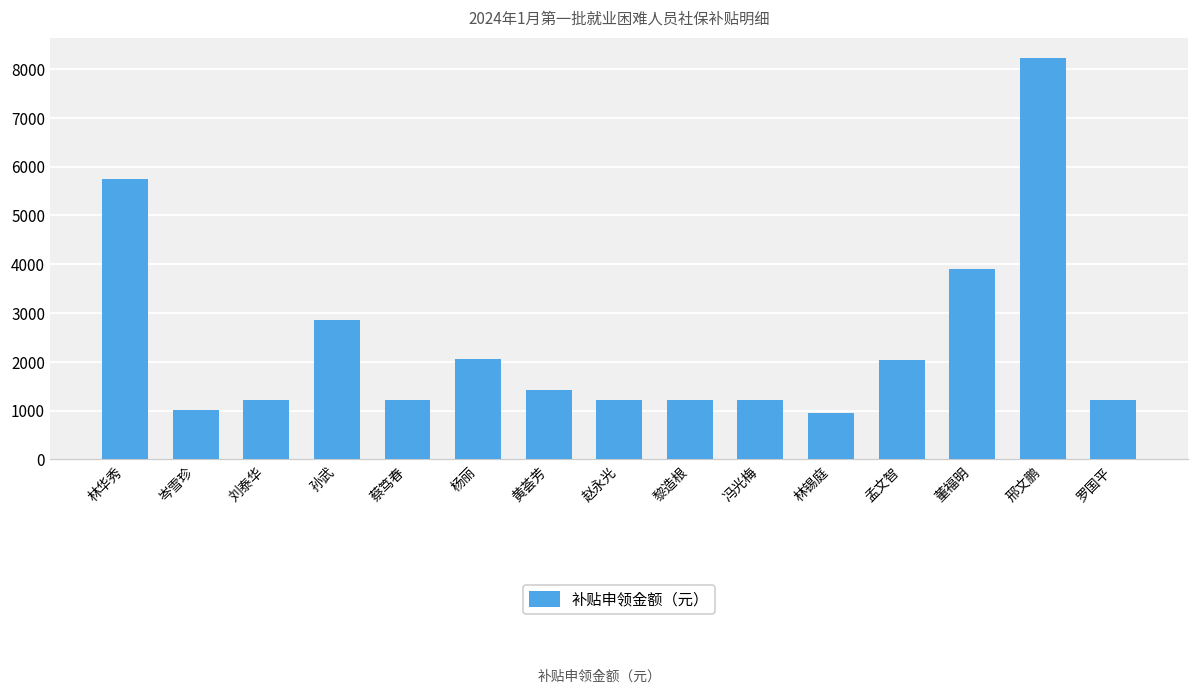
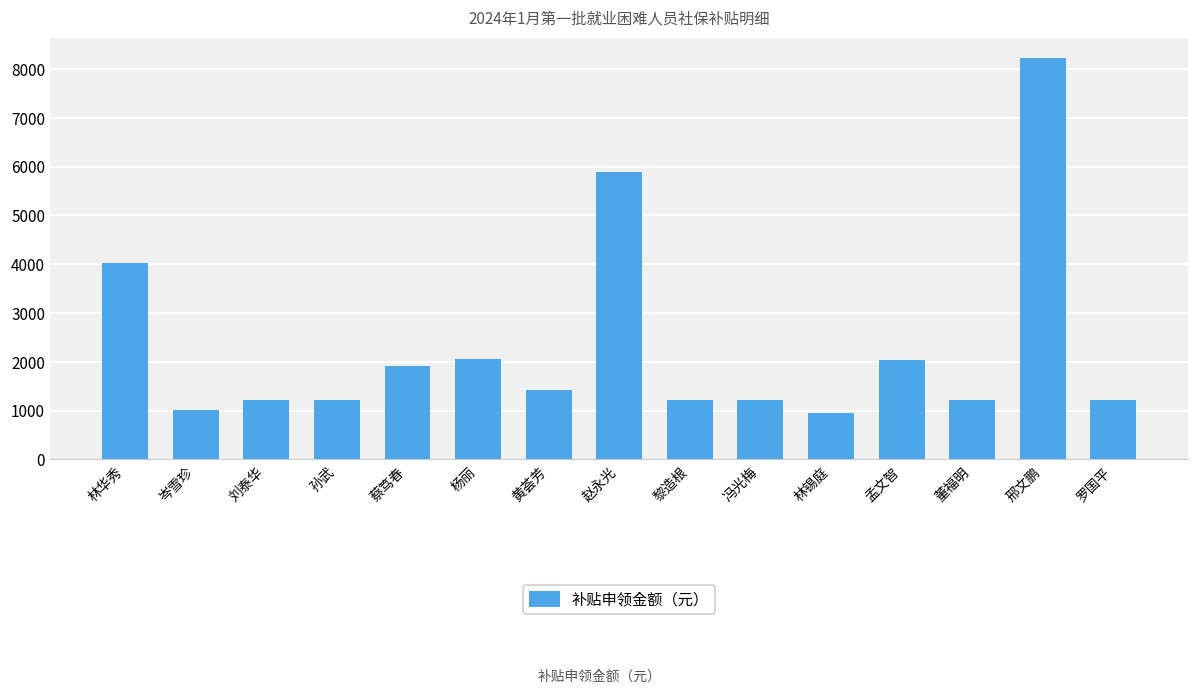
  {
-   "林华秀": 5800,
+   "林华秀": 4000,
    "岑雪珍": 1000,
    "刘泰华": 1200,
-   "孙武": 2900,
-   "蔡笃春": 1200,
+   "孙武": 1200,
+   "蔡笃春": 1900,
    "杨丽": 2100,
    "黄荟芳": 1400,
-   "赵永光": 1200,
+   "赵永光": 5900,
    "黎造根": 1200,
    "冯光梅": 1200,
    "林锡庭": 900,
    "孟文智": 2000,
-   "董福明": 3900,
+   "董福明": 1200,
    "邢文鹏": 8200,
    "罗国平": 1200
  }
